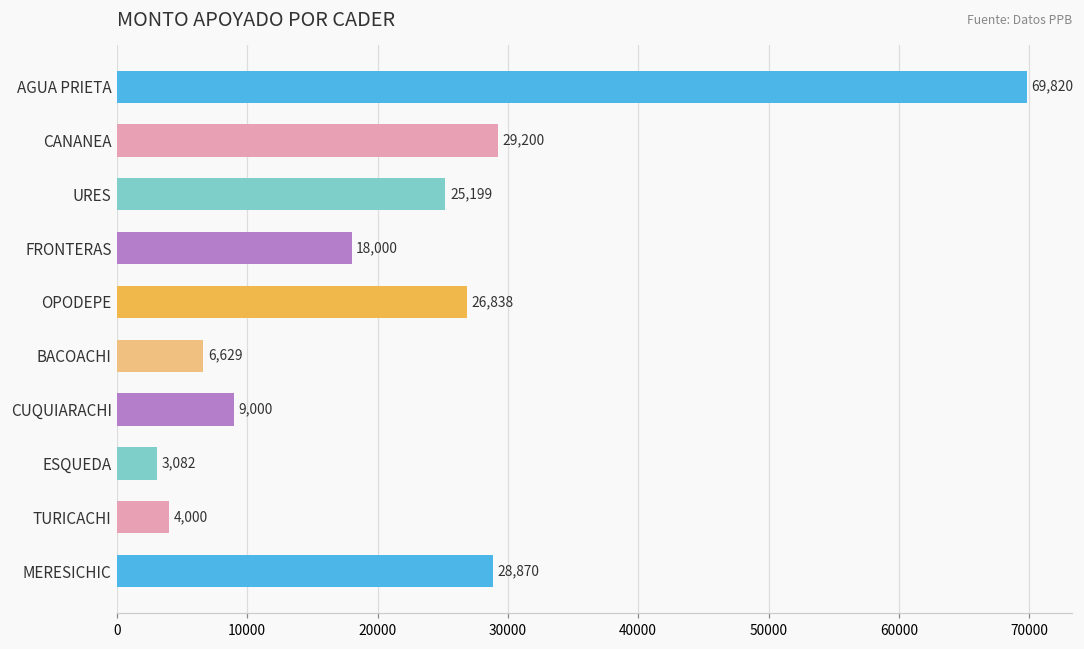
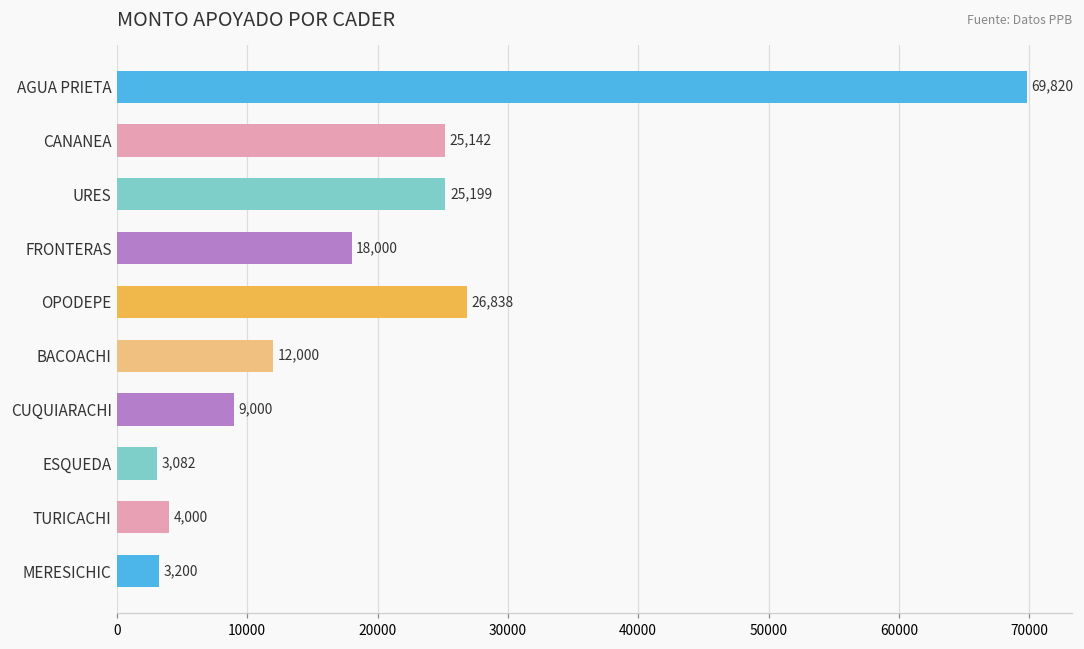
  {
    "AGUA PRIETA": "69,820",
-   "CANANEA": "29,200",
+   "CANANEA": "25,142",
    "URES": "25,199",
    "FRONTERAS": "18,000",
-   "BACOACHI": "6,629",
+   "BACOACHI": "12,000",
    "CUQUIARACHI": "9,000",
    "ESQUEDA": "3,082",
    "TURICACHI": "4,000",
-   "MERESICHIC": "28,870"
+   "MERESICHIC": "3,200"
  }
